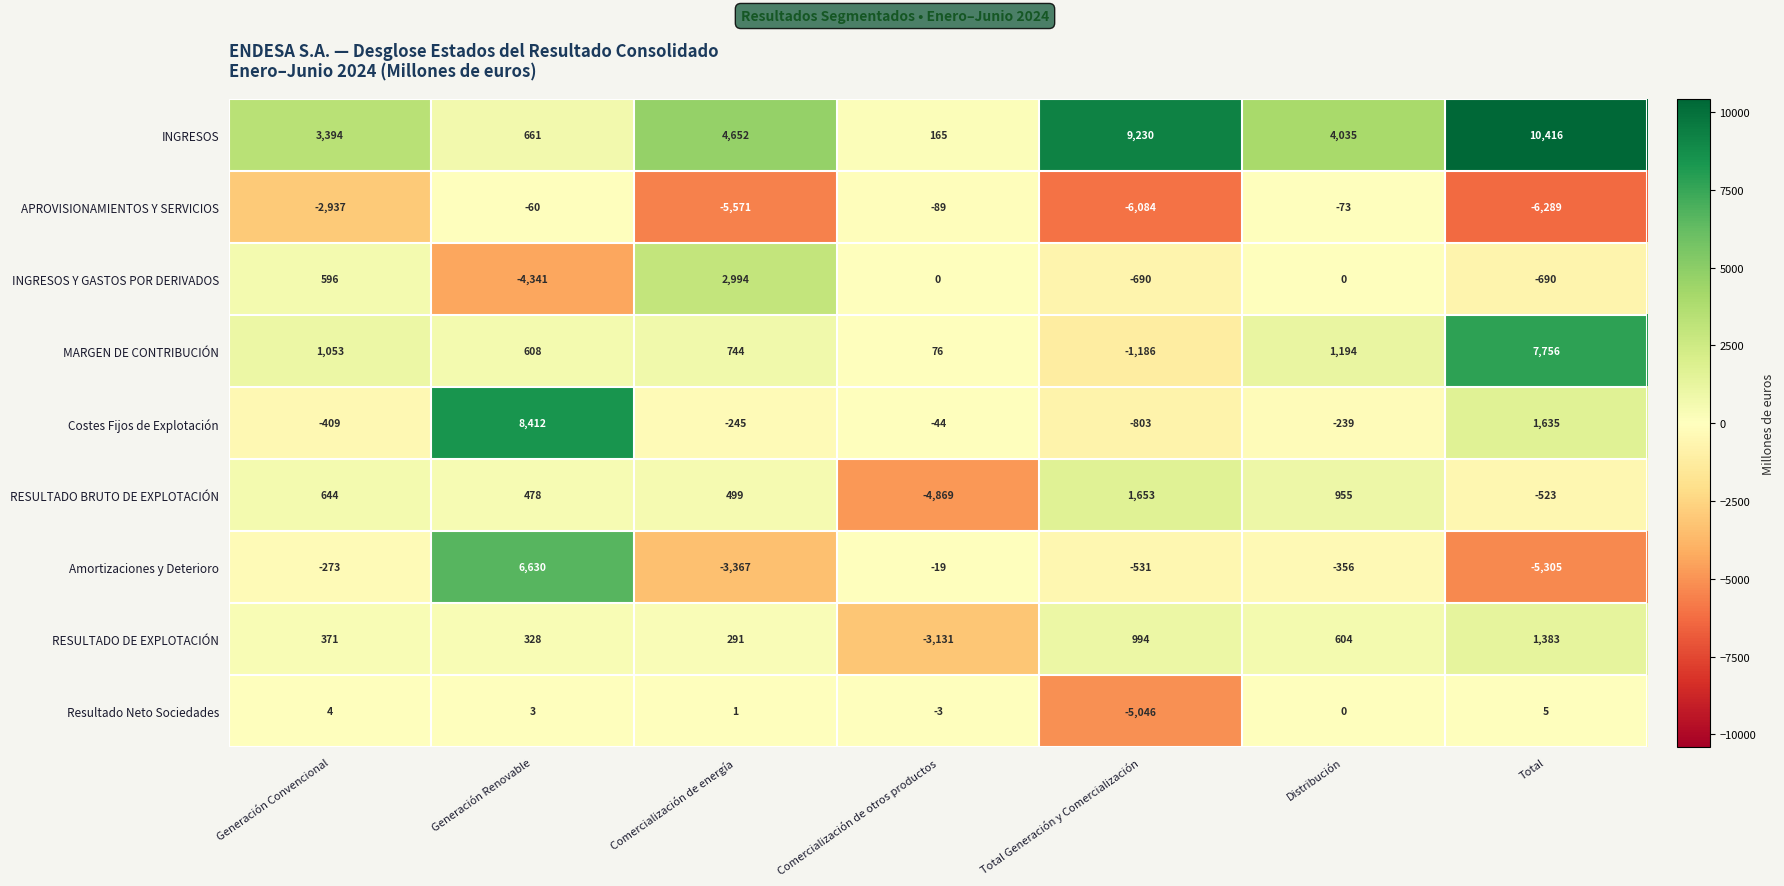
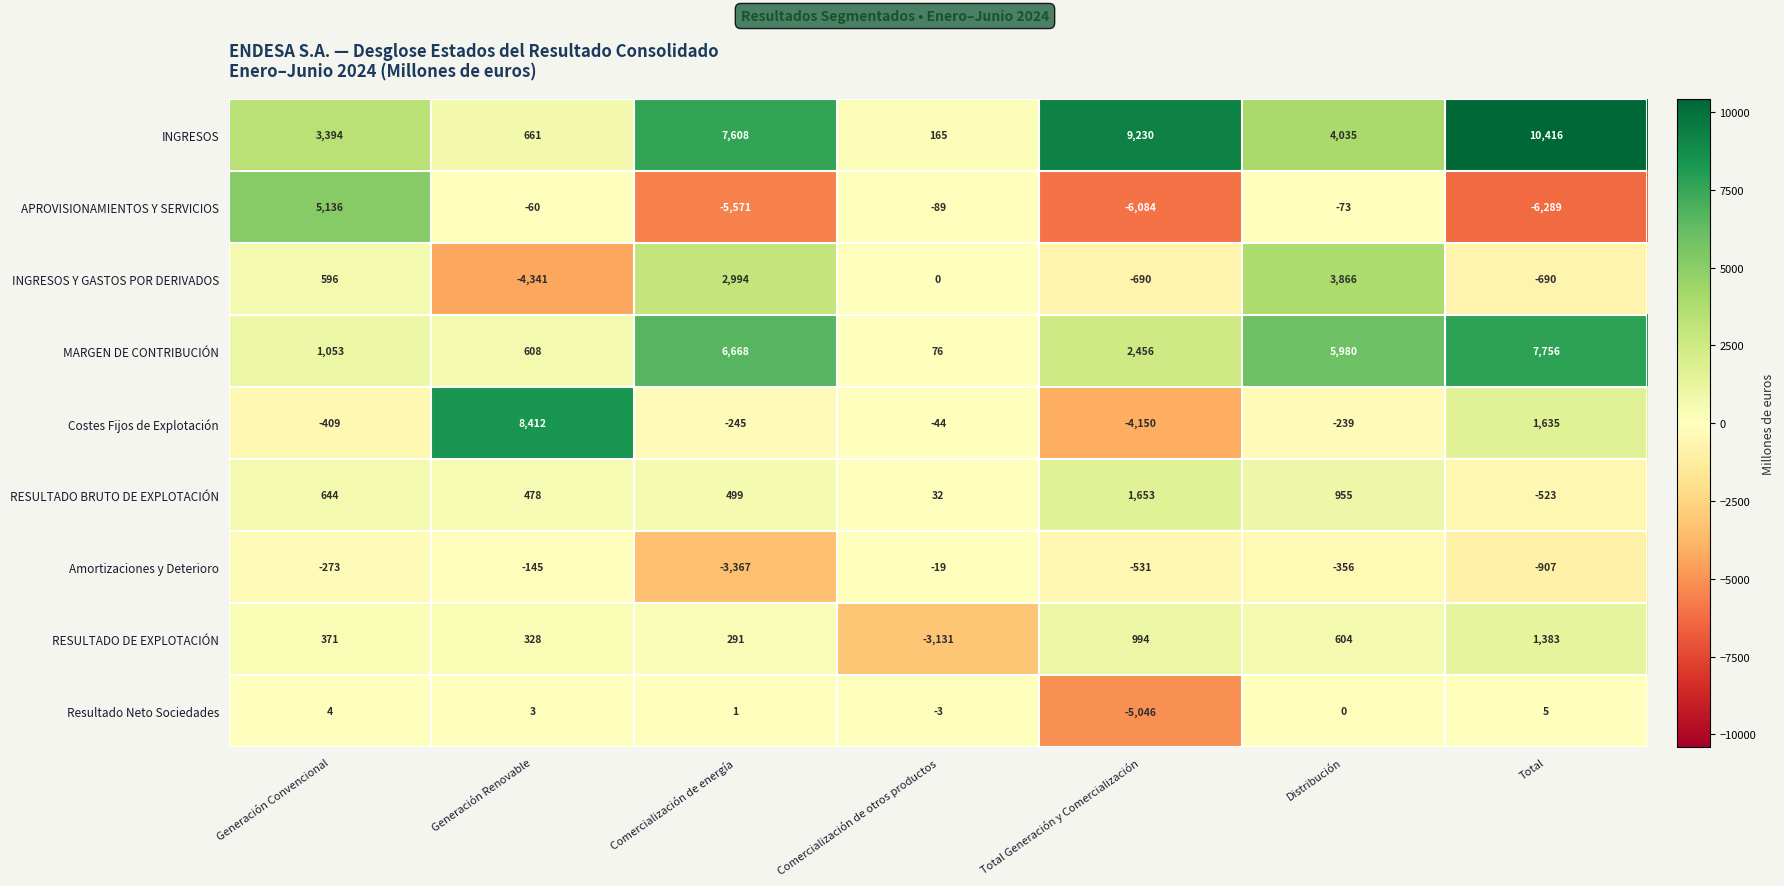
  {
    "INGRESOS": {
      "Generación Convencional": "3,394",
      "Generación Renovable": "661",
-     "Comercialización de energía": "4,652",
+     "Comercialización de energía": "7,608",
      "Comercialización de otros productos": "165",
      "Total Generación y Comercialización": "9,230",
      "Distribución": "4,035",
      "Total": "10,416"
    },
    "APROVISIONAMIENTOS Y SERVICIOS": {
-     "Generación Convencional": "-2,937",
+     "Generación Convencional": "5,136",
      "Generación Renovable": "-60",
      "Comercialización de energía": "-5,571",
      "Comercialización de otros productos": "-89",
      "Total Generación y Comercialización": "-6,084",
      "Distribución": "-73",
      "Total": "-6,289"
    },
    "INGRESOS Y GASTOS POR DERIVADOS": {
      "Generación Convencional": "596",
      "Generación Renovable": "-4,341",
      "Comercialización de energía": "2,994",
      "Comercialización de otros productos": "0",
      "Total Generación y Comercialización": "-690",
-     "Distribución": "0",
+     "Distribución": "3,866",
      "Total": "-690"
    },
    "MARGEN DE CONTRIBUCIÓN": {
      "Generación Convencional": "1,053",
      "Generación Renovable": "608",
-     "Comercialización de energía": "744",
+     "Comercialización de energía": "6,668",
      "Comercialización de otros productos": "76",
-     "Total Generación y Comercialización": "-1,186",
-     "Distribución": "1,194",
+     "Total Generación y Comercialización": "2,456",
+     "Distribución": "5,980",
      "Total": "7,756"
    },
    "Costes Fijos de Explotación": {
      "Generación Convencional": "-409",
      "Generación Renovable": "8,412",
      "Comercialización de energía": "-245",
      "Comercialización de otros productos": "-44",
-     "Total Generación y Comercialización": "-803",
+     "Total Generación y Comercialización": "-4,150",
      "Distribución": "-239",
      "Total": "1,635"
    },
    "RESULTADO BRUTO DE EXPLOTACIÓN": {
      "Generación Convencional": "644",
      "Generación Renovable": "478",
      "Comercialización de energía": "499",
-     "Comercialización de otros productos": "-4,869",
+     "Comercialización de otros productos": "32",
      "Total Generación y Comercialización": "1,653",
      "Distribución": "955",
      "Total": "-523"
    },
    "Amortizaciones y Deterioro": {
      "Generación Convencional": "-273",
-     "Generación Renovable": "6,630",
+     "Generación Renovable": "-145",
      "Comercialización de energía": "-3,367",
      "Comercialización de otros productos": "-19",
      "Total Generación y Comercialización": "-531",
      "Distribución": "-356",
-     "Total": "-5,305"
+     "Total": "-907"
    },
    "RESULTADO DE EXPLOTACIÓN": {
      "Generación Convencional": "371",
      "Generación Renovable": "328",
      "Comercialización de energía": "291",
      "Comercialización de otros productos": "-3,131",
      "Total Generación y Comercialización": "994",
      "Distribución": "604",
      "Total": "1,383"
    },
    "Resultado Neto Sociedades": {
      "Generación Convencional": "4",
      "Generación Renovable": "3",
      "Comercialización de energía": "1",
      "Comercialización de otros productos": "-3",
      "Total Generación y Comercialización": "-5,046",
      "Distribución": "0",
      "Total": "5"
    }
  }
